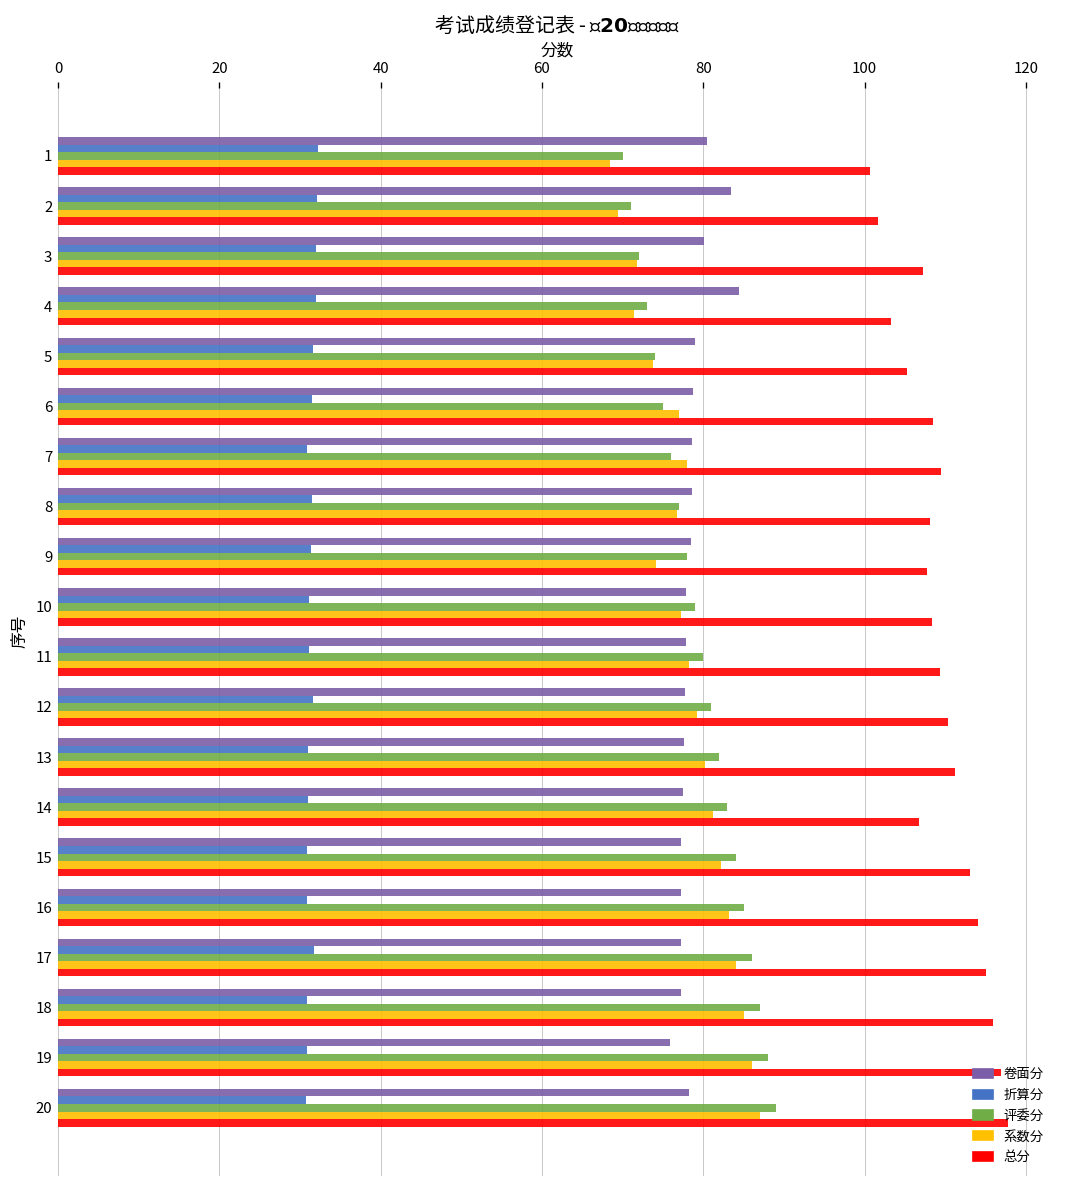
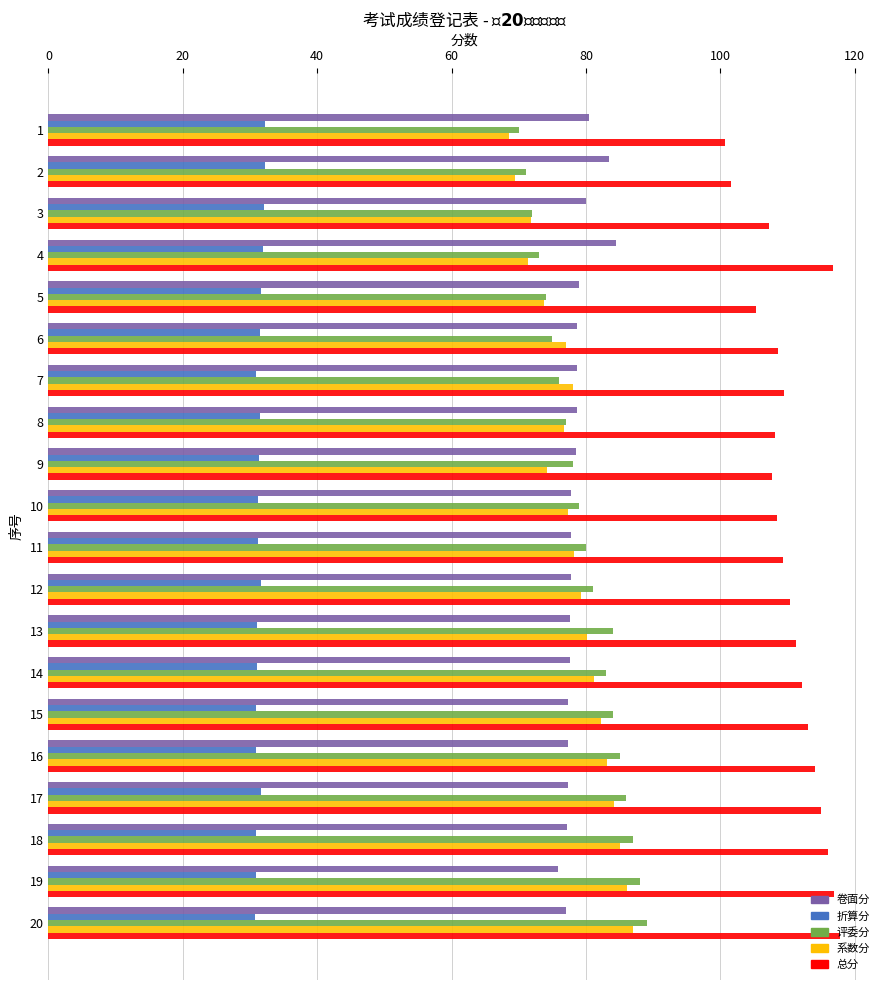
  {
    "卷面分": {
      "1": 81,
      "2": 83,
      "3": 80,
      "4": 84,
      "5": 79,
      "6": 79,
      "7": 79,
      "8": 79,
      "9": 79,
      "10": 78,
      "11": 78,
      "12": 78,
      "13": 78,
      "14": 78,
      "15": 77,
      "16": 77,
      "17": 77,
      "18": 77,
      "19": 76,
-     "20": 78
+     "20": 77
    },
    "折算分": {
      "1": 32,
      "2": 32,
      "3": 32,
      "4": 32,
      "5": 32,
      "6": 31,
      "7": 31,
      "8": 31,
      "9": 31,
      "10": 31,
      "11": 31,
      "12": 32,
      "13": 31,
      "14": 31,
      "15": 31,
      "16": 31,
      "17": 32,
      "18": 31,
      "19": 31,
      "20": 31
    },
    "评委分": {
      "1": 70,
      "2": 71,
      "3": 72,
      "4": 73,
      "5": 74,
      "6": 75,
      "7": 76,
      "8": 77,
      "9": 78,
      "10": 79,
      "11": 80,
      "12": 81,
-     "13": 82,
+     "13": 84,
      "14": 83,
      "15": 84,
      "16": 85,
      "17": 86,
      "18": 87,
      "19": 88,
      "20": 89
    },
    "系数分": {
      "1": 68,
      "2": 69,
      "3": 72,
      "4": 71,
      "5": 74,
      "6": 77,
      "7": 78,
      "8": 77,
      "9": 74,
      "10": 77,
      "11": 78,
      "12": 79,
      "13": 80,
      "14": 81,
      "15": 82,
      "16": 83,
      "17": 84,
      "18": 85,
      "19": 86,
      "20": 87
    },
    "总分": {
      "1": 101,
      "2": 102,
      "3": 107,
-     "4": 103,
+     "4": 117,
      "5": 105,
      "6": 109,
      "7": 110,
      "8": 108,
      "9": 108,
      "10": 108,
      "11": 109,
      "12": 110,
      "13": 111,
-     "14": 107,
+     "14": 112,
      "15": 113,
      "16": 114,
      "17": 115,
      "18": 116,
      "19": 117,
      "20": 118
    }
  }
